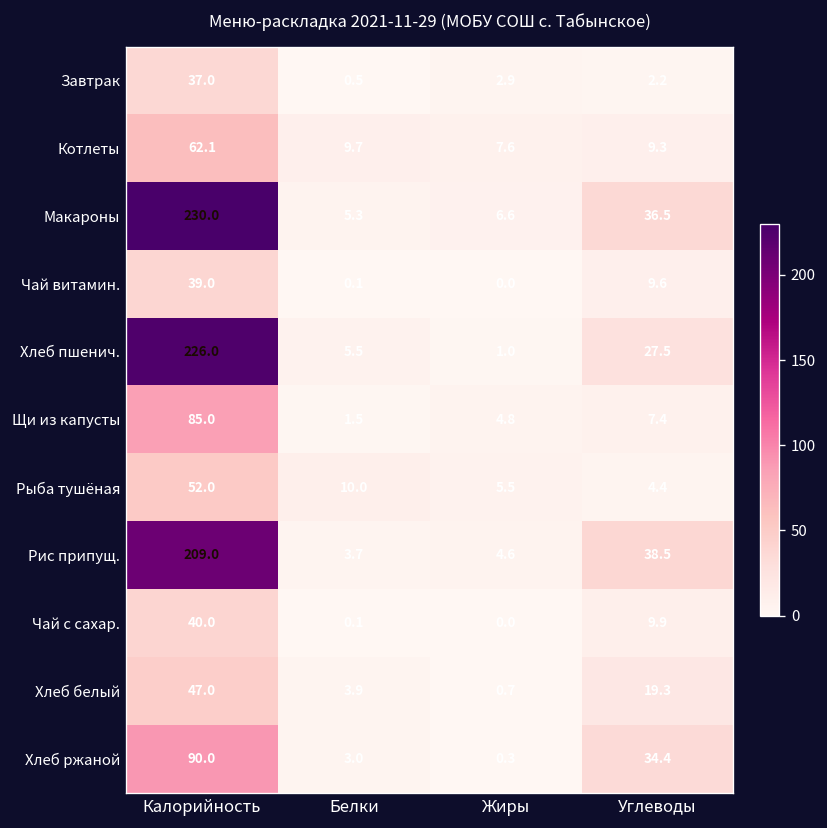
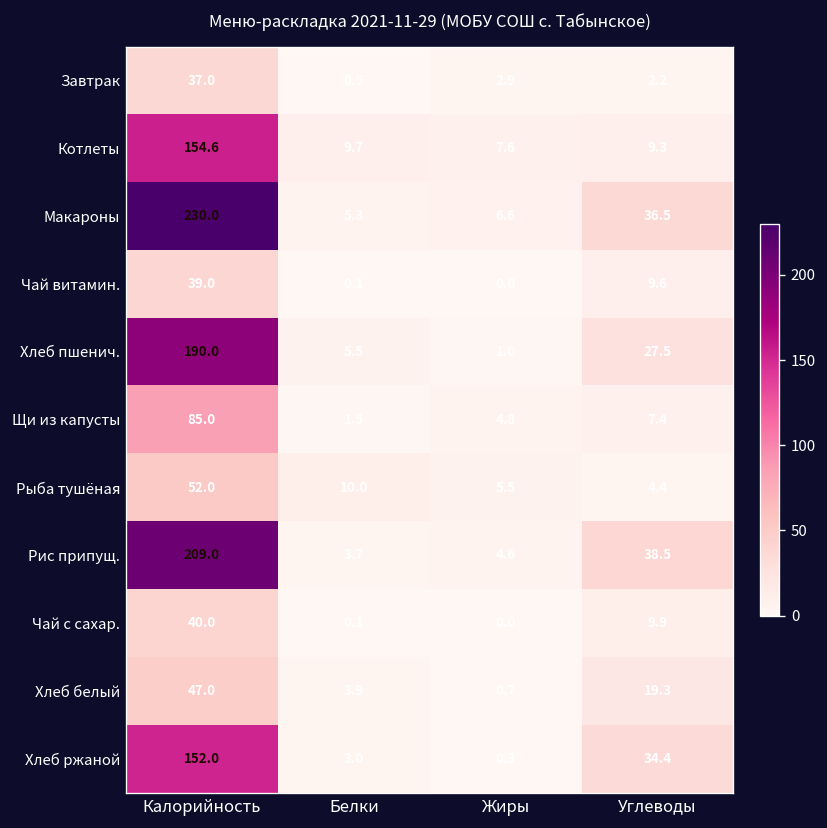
  {
    "Котлеты": {
-     "Калорийность": 62.1
+     "Калорийность": 154.6
    },
    "Макароны": {
      "Калорийность": 230.0
    },
    "Хлеб пшенич.": {
-     "Калорийность": 226.0
+     "Калорийность": 190.0
    },
    "Щи из капусты": {
      "Калорийность": 85.0
    },
    "Рыба тушёная": {
      "Калорийность": 52.0
    },
    "Рис припущ.": {
      "Калорийность": 209.0
    },
    "Хлеб белый": {
      "Калорийность": 47.0
    },
    "Хлеб ржаной": {
-     "Калорийность": 90.0
+     "Калорийность": 152.0
    }
  }
